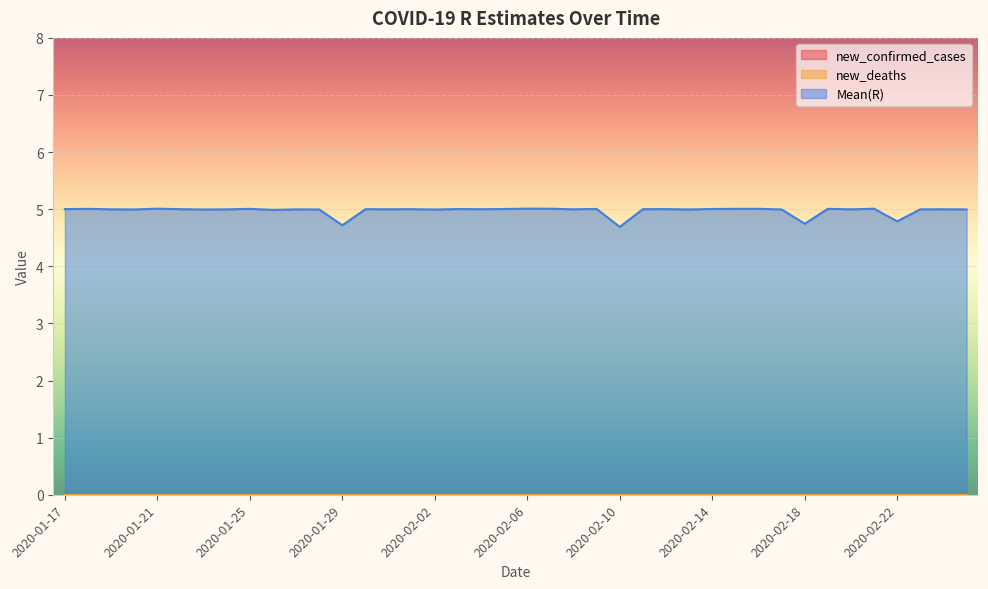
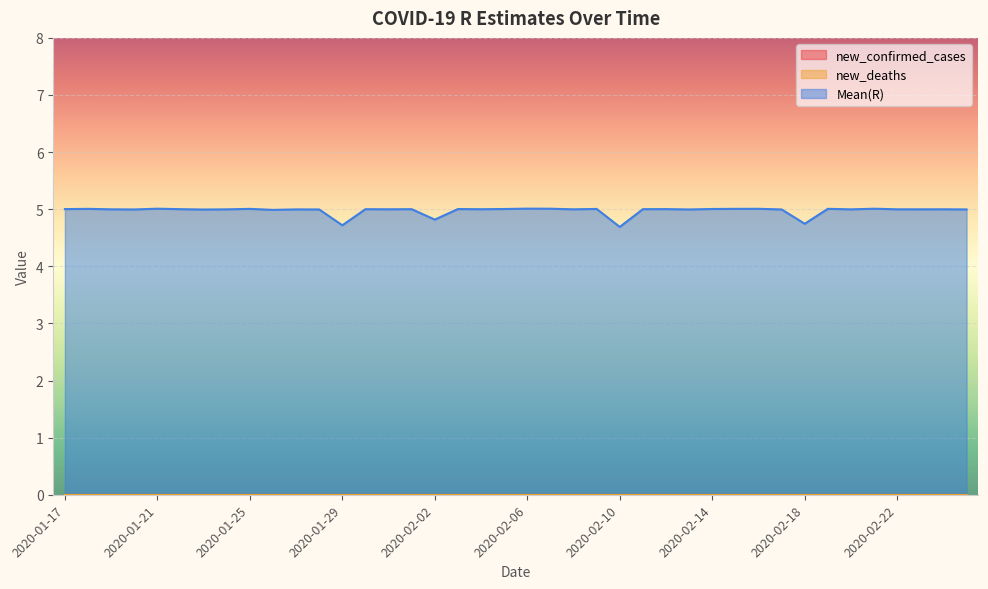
  {
    "new_deaths": {
      "2020-01-17": 0.0,
      "2020-01-21": 0.0,
      "2020-01-25": 0.0,
      "2020-01-29": 0.0,
      "2020-02-02": 0.0,
      "2020-02-06": 0.0,
      "2020-02-10": 0.0,
      "2020-02-14": 0.0,
      "2020-02-18": 0.0,
      "2020-02-22": 0.0
    },
    "Mean(R)": {
      "2020-01-17": 5.0,
      "2020-01-21": 5.0,
      "2020-01-25": 5.0,
      "2020-01-29": 4.7,
-     "2020-02-02": 5.0,
+     "2020-02-02": 4.8,
      "2020-02-06": 5.0,
      "2020-02-10": 4.7,
      "2020-02-14": 5.0,
      "2020-02-18": 4.7,
-     "2020-02-22": 4.8
+     "2020-02-22": 5.0
    }
  }
